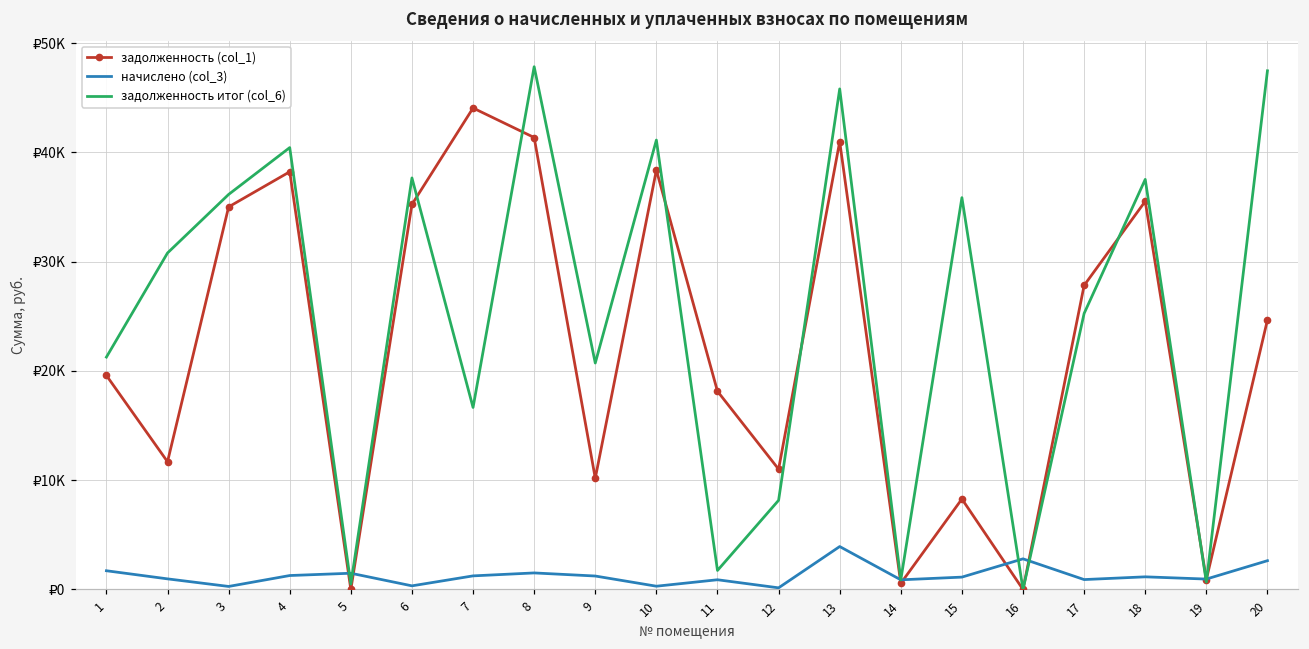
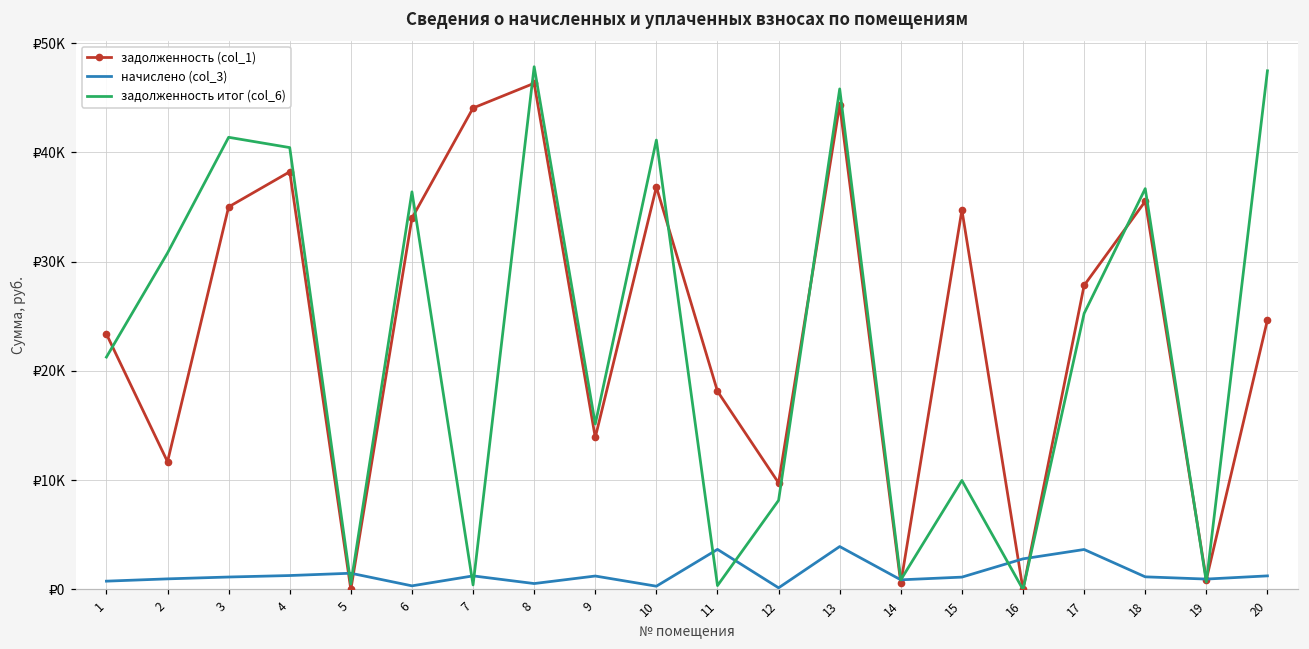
  {
    "задолженность (col_1)": {
-     "1": "₽20000",
+     "1": "₽23000",
      "2": "₽12000",
      "3": "₽35000",
      "4": "₽38000",
      "5": "₽0",
-     "6": "₽35000",
+     "6": "₽34000",
      "7": "₽44000",
-     "8": "₽41000",
-     "9": "₽10000",
-     "10": "₽38000",
+     "8": "₽46000",
+     "9": "₽14000",
+     "10": "₽37000",
      "11": "₽18000",
-     "12": "₽11000",
-     "13": "₽41000",
+     "12": "₽10000",
+     "13": "₽44000",
      "14": "₽1000",
-     "15": "₽8000",
+     "15": "₽35000",
      "17": "₽28000",
      "18": "₽36000",
      "20": "₽25000"
    },
    "начислено (col_3)": {
-     "1": "₽2000",
+     "1": "₽1000",
      "2": "₽1000",
-     "3": "₽0",
+     "3": "₽1000",
      "4": "₽1000",
      "5": "₽1000",
      "6": "₽0",
      "7": "₽1000",
-     "8": "₽2000",
+     "8": "₽1000",
      "9": "₽1000",
      "10": "₽0",
-     "11": "₽1000",
+     "11": "₽4000",
      "12": "₽0",
      "13": "₽4000",
      "15": "₽1000",
      "16": "₽3000",
-     "17": "₽1000",
+     "17": "₽4000",
      "18": "₽1000",
-     "20": "₽3000"
+     "20": "₽1000"
    },
    "задолженность итог (col_6)": {
      "1": "₽21000",
      "2": "₽31000",
-     "3": "₽36000",
+     "3": "₽41000",
      "4": "₽40000",
      "5": "₽0",
-     "6": "₽38000",
-     "7": "₽17000",
+     "6": "₽36000",
+     "7": "₽0",
      "8": "₽48000",
-     "9": "₽21000",
+     "9": "₽15000",
      "10": "₽41000",
-     "11": "₽2000",
+     "11": "₽0",
      "12": "₽8000",
      "13": "₽46000",
-     "15": "₽36000",
+     "15": "₽10000",
      "17": "₽25000",
-     "18": "₽38000",
+     "18": "₽37000",
      "20": "₽47000"
    }
  }
